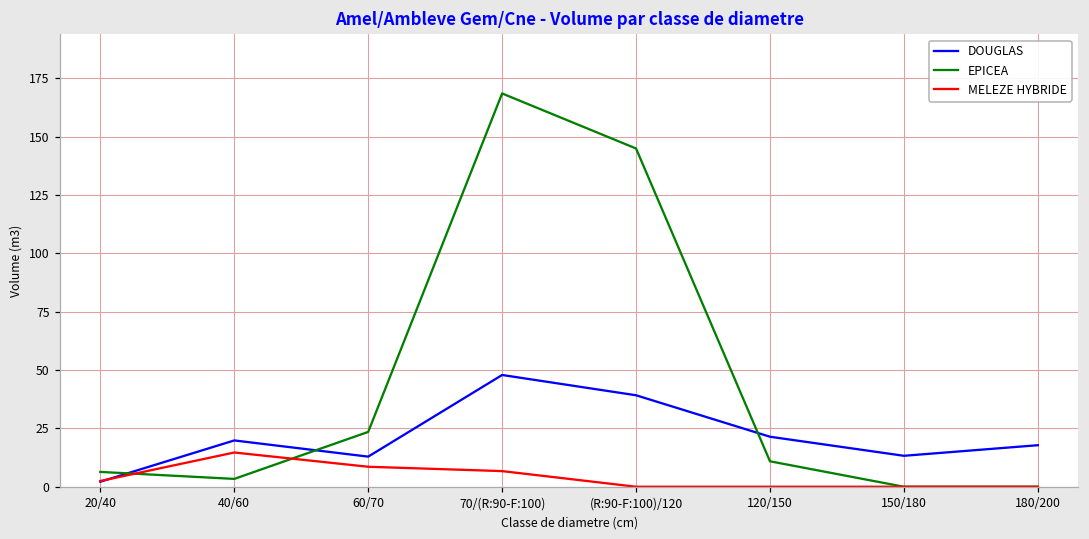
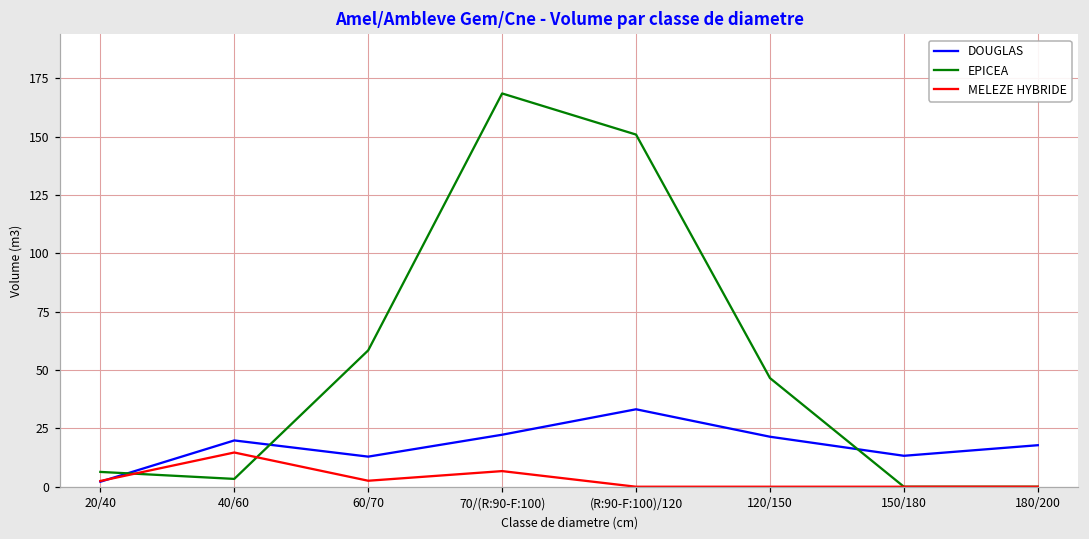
  {
    "DOUGLAS": {
      "40/60": 20,
      "60/70": 13,
-     "70/(R:90-F:100)": 48,
-     "(R:90-F:100)/120": 39,
+     "70/(R:90-F:100)": 22,
+     "(R:90-F:100)/120": 33,
      "120/150": 21,
      "150/180": 13,
      "180/200": 18
    },
    "EPICEA": {
      "20/40": 6,
      "40/60": 3,
-     "60/70": 23,
+     "60/70": 58,
      "70/(R:90-F:100)": 169,
-     "(R:90-F:100)/120": 145,
-     "120/150": 11
+     "(R:90-F:100)/120": 151,
+     "120/150": 47
    },
    "MELEZE HYBRIDE": {
      "40/60": 15,
-     "60/70": 9,
+     "60/70": 3,
      "70/(R:90-F:100)": 7,
      "(R:90-F:100)/120": 0,
      "120/150": 0
    }
  }
